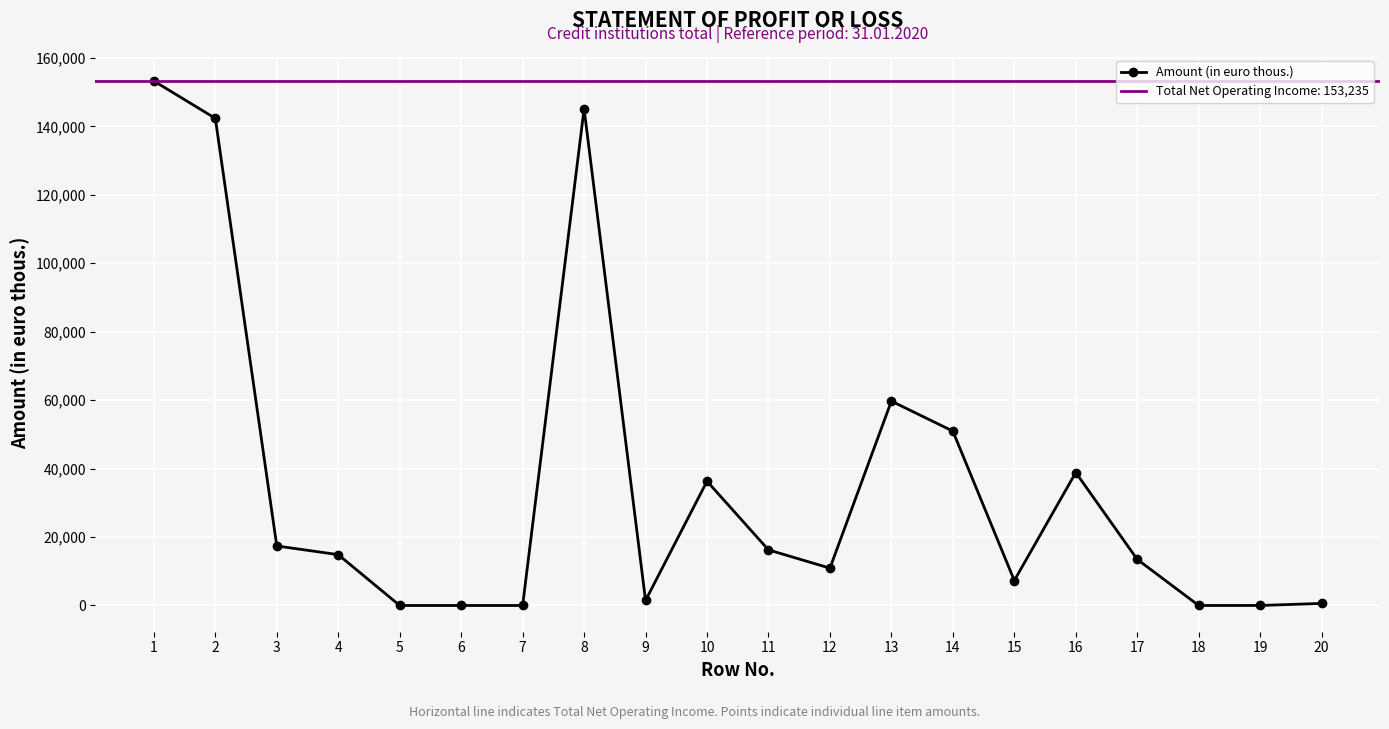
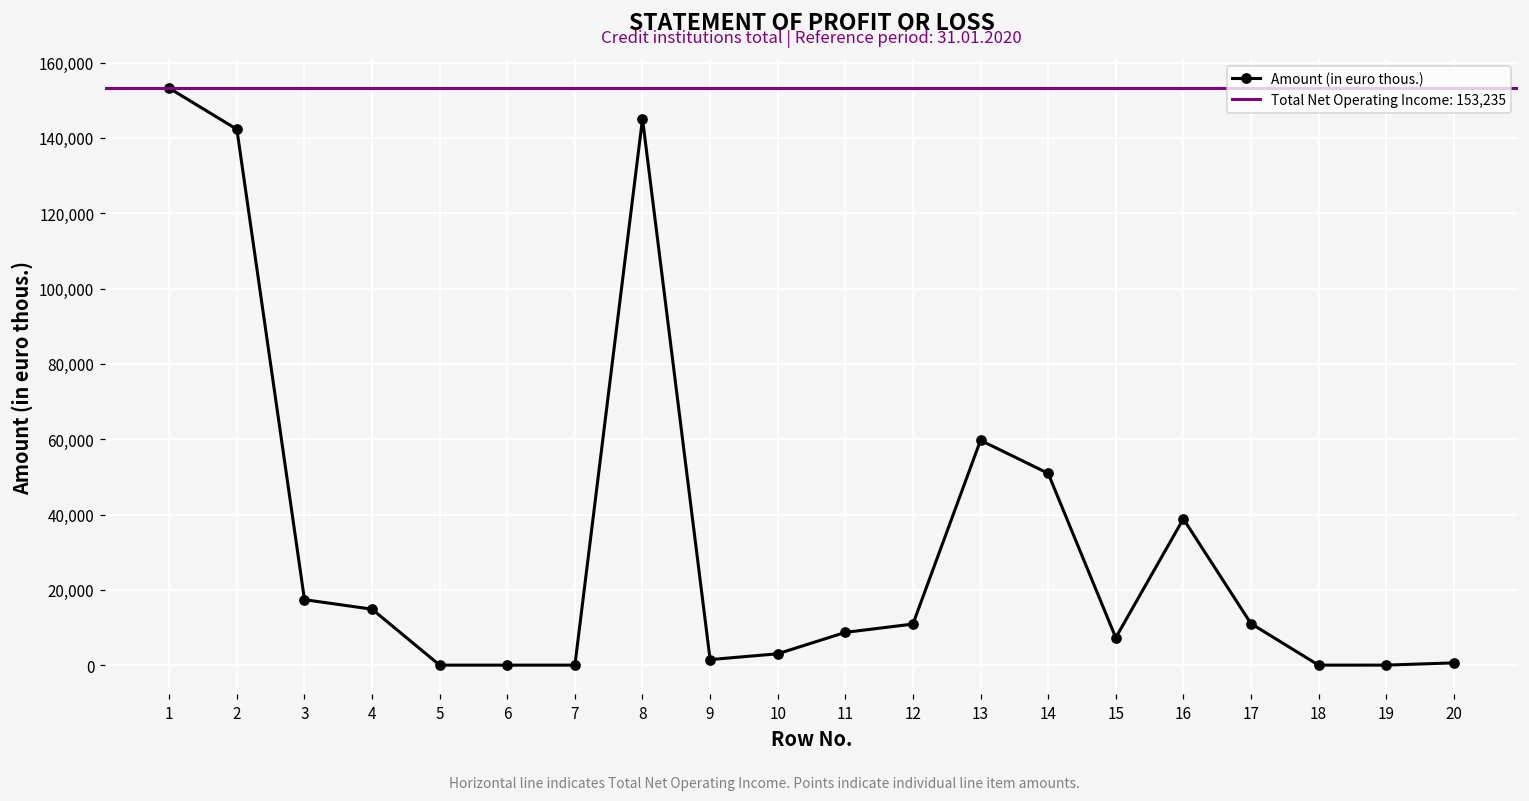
  {
    "1": "153,000",
    "2": "142,000",
    "3": "17,000",
    "4": "15,000",
    "5": "0",
    "6": "0",
    "7": "0",
    "8": "145,000",
    "9": "1,000",
-   "10": "36,000",
-   "11": "16,000",
+   "10": "3,000",
+   "11": "9,000",
    "12": "11,000",
    "13": "60,000",
    "14": "51,000",
    "15": "7,000",
    "16": "39,000",
-   "17": "13,000",
+   "17": "11,000",
    "18": "0",
    "19": "0",
    "20": "1,000"
  }
